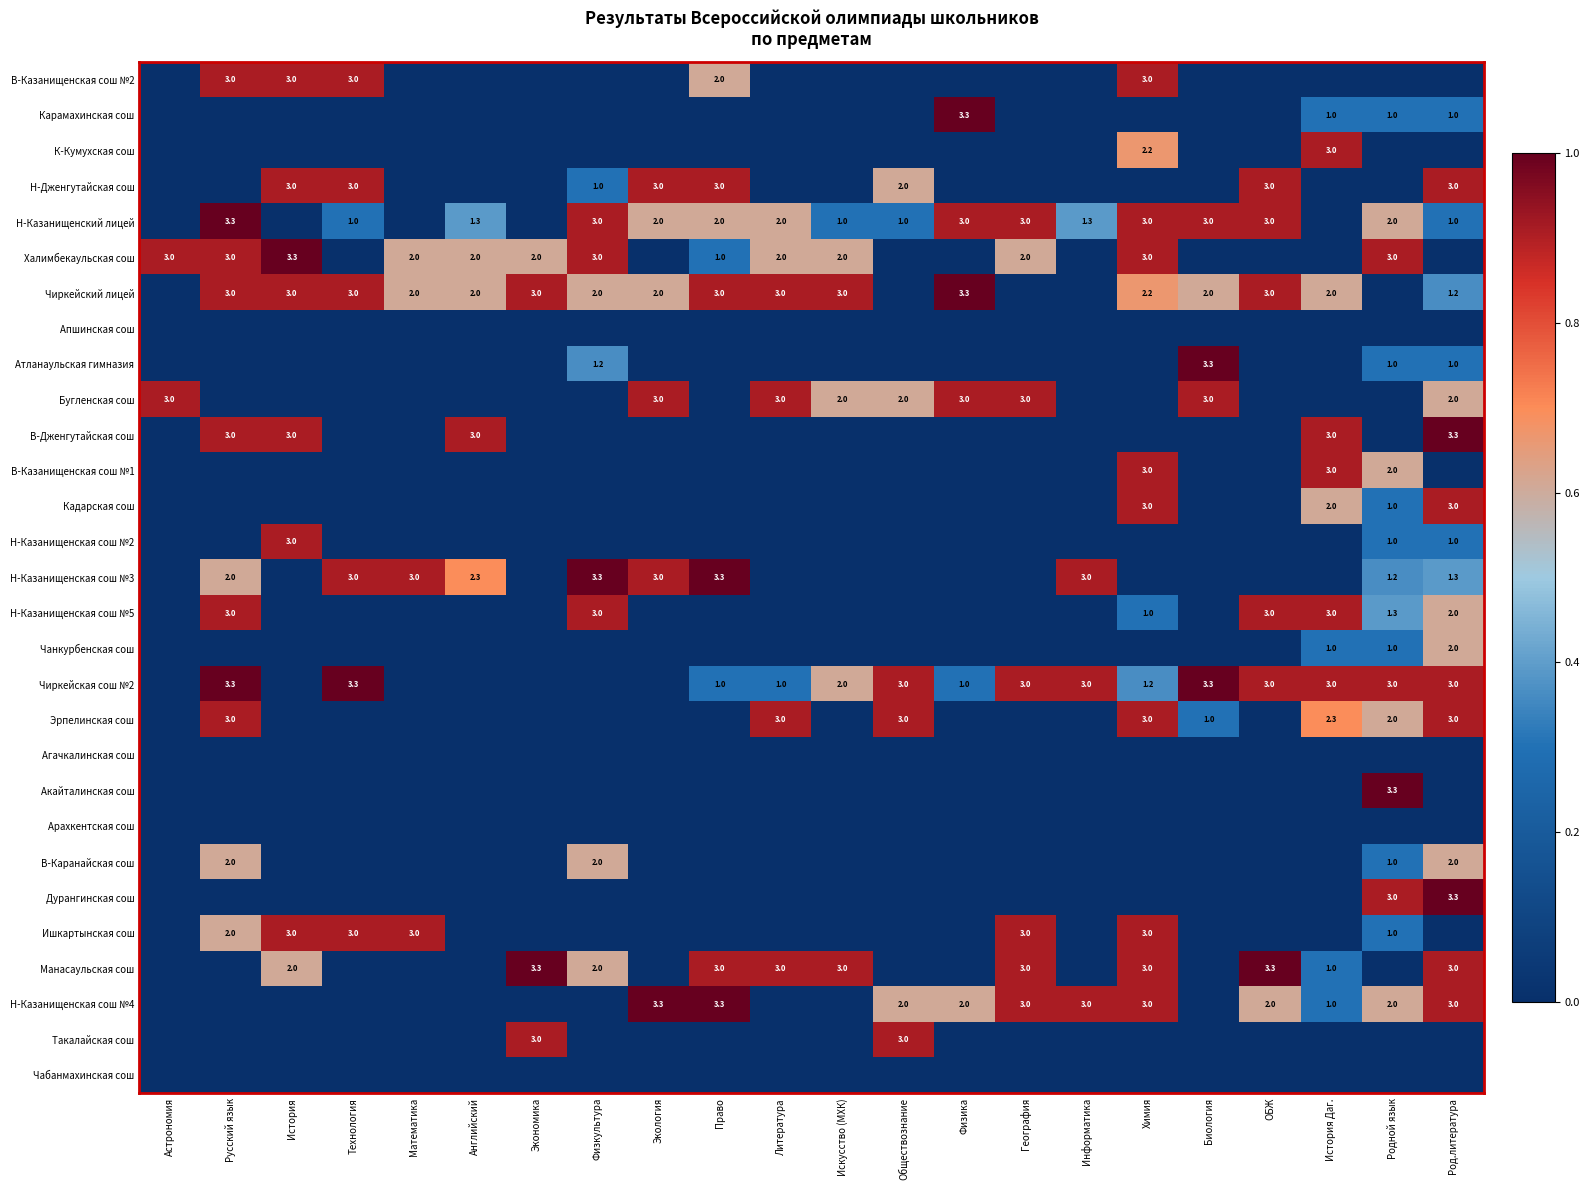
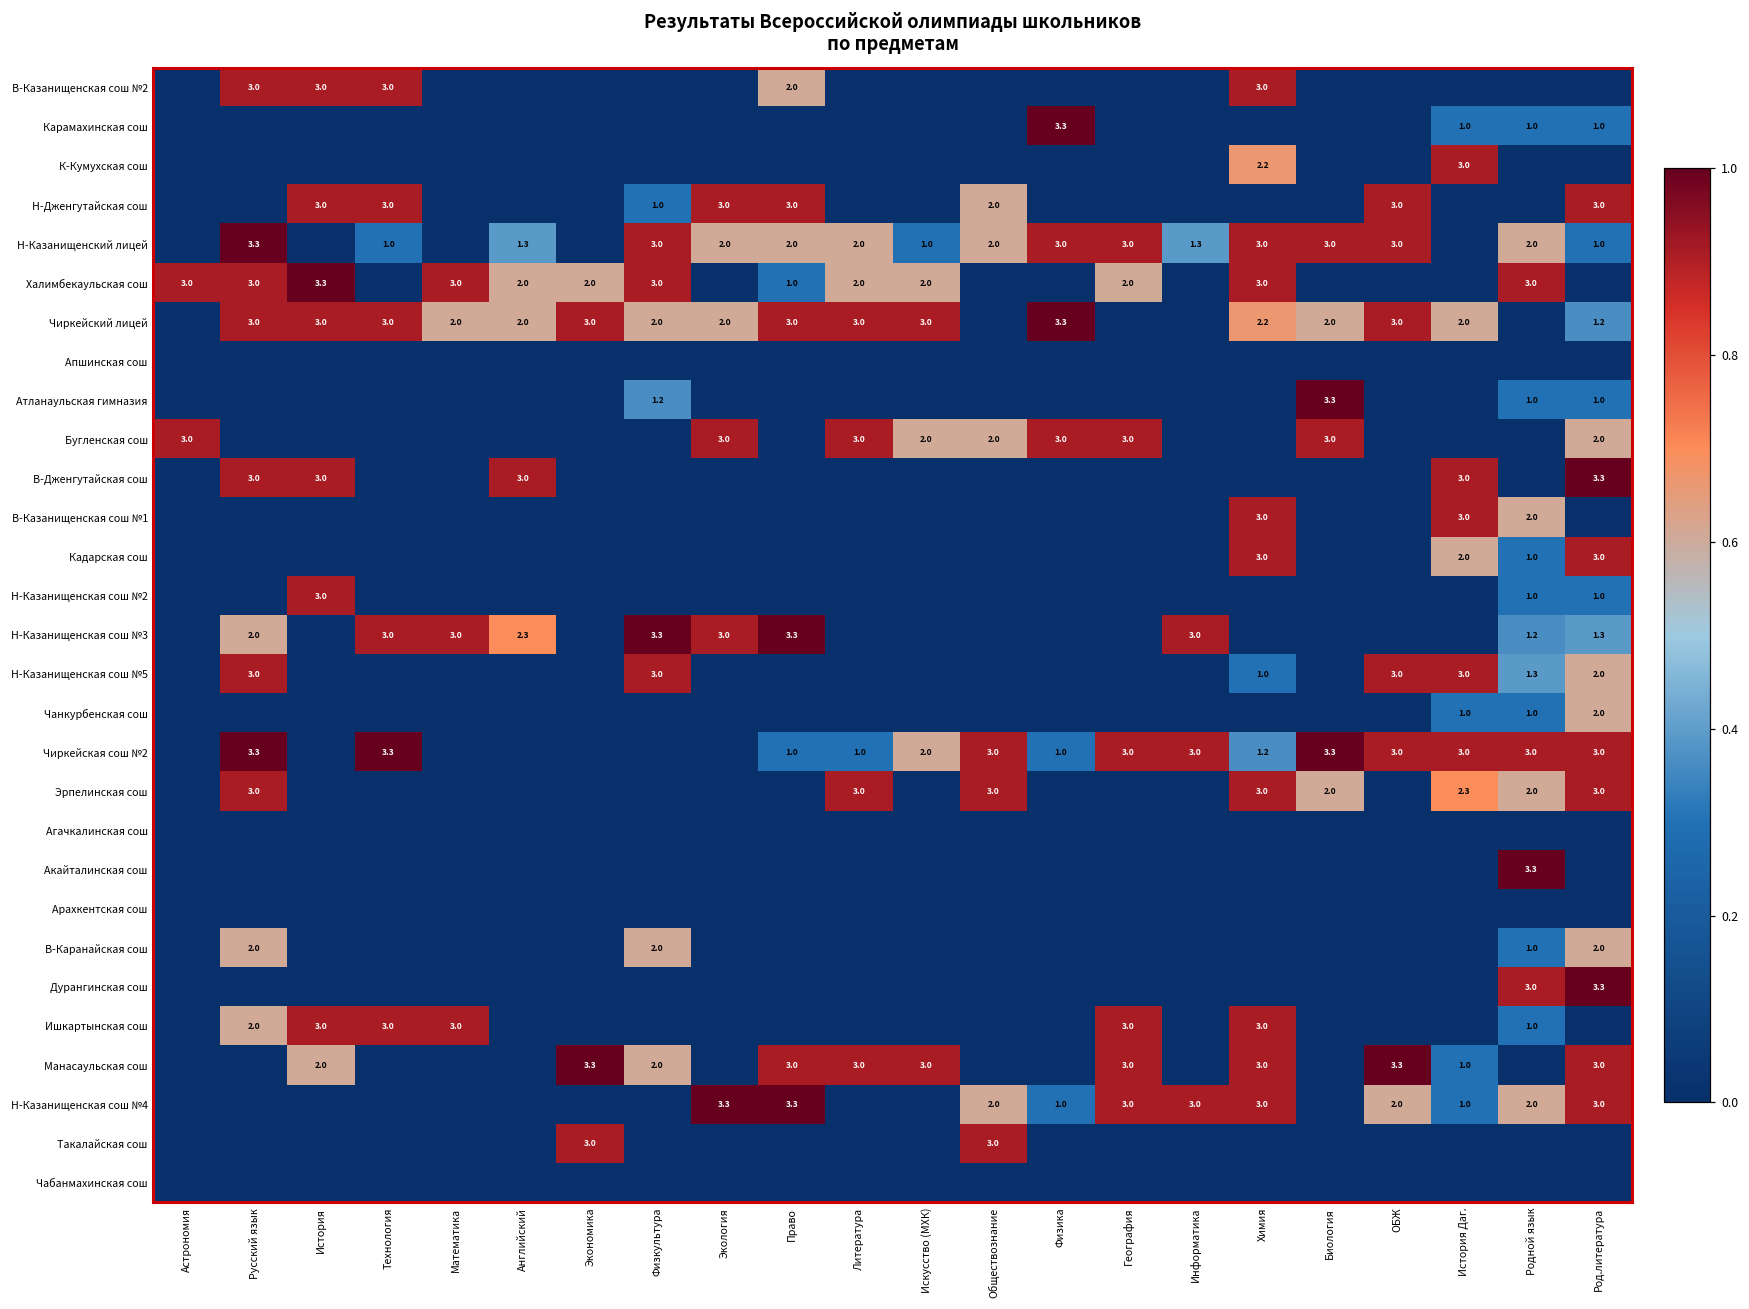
  {
    "В-Казанищенская сош №2": {
      "Русский язык": 3.0,
      "История": 3.0,
      "Технология": 3.0,
      "Право": 2.0,
      "Химия": 3.0
    },
    "Карамахинская сош": {
      "Физика": 3.3,
      "История Даг.": 1.0,
      "Родной язык": 1.0,
      "Род.литература": 1.0
    },
    "К-Кумухская сош": {
      "Химия": 2.2,
      "История Даг.": 3.0
    },
    "Н-Дженгутайская сош": {
      "История": 3.0,
      "Технология": 3.0,
      "Физкультура": 1.0,
      "Экология": 3.0,
      "Право": 3.0,
      "Обществознание": 2.0,
      "ОБЖ": 3.0,
      "Род.литература": 3.0
    },
    "Н-Казанищенский лицей": {
      "Русский язык": 3.3,
      "Технология": 1.0,
      "Английский": 1.3,
      "Физкультура": 3.0,
      "Экология": 2.0,
      "Право": 2.0,
      "Литература": 2.0,
      "Искусство (МХК)": 1.0,
-     "Обществознание": 1.0,
+     "Обществознание": 2.0,
      "Физика": 3.0,
      "География": 3.0,
      "Информатика": 1.3,
      "Химия": 3.0,
      "Биология": 3.0,
      "ОБЖ": 3.0,
      "Родной язык": 2.0,
      "Род.литература": 1.0
    },
    "Халимбекаульская сош": {
      "Астрономия": 3.0,
      "Русский язык": 3.0,
      "История": 3.3,
-     "Математика": 2.0,
+     "Математика": 3.0,
      "Английский": 2.0,
      "Экономика": 2.0,
      "Физкультура": 3.0,
      "Право": 1.0,
      "Литература": 2.0,
      "Искусство (МХК)": 2.0,
      "География": 2.0,
      "Химия": 3.0,
      "Родной язык": 3.0
    },
    "Чиркейский лицей": {
      "Русский язык": 3.0,
      "История": 3.0,
      "Технология": 3.0,
      "Математика": 2.0,
      "Английский": 2.0,
      "Экономика": 3.0,
      "Физкультура": 2.0,
      "Экология": 2.0,
      "Право": 3.0,
      "Литература": 3.0,
      "Искусство (МХК)": 3.0,
      "Физика": 3.3,
      "Химия": 2.2,
      "Биология": 2.0,
      "ОБЖ": 3.0,
      "История Даг.": 2.0,
      "Род.литература": 1.2
    },
    "Атланаульская гимназия": {
      "Физкультура": 1.2,
      "Биология": 3.3,
      "Родной язык": 1.0,
      "Род.литература": 1.0
    },
    "Бугленская сош": {
      "Астрономия": 3.0,
      "Экология": 3.0,
      "Литература": 3.0,
      "Искусство (МХК)": 2.0,
      "Обществознание": 2.0,
      "Физика": 3.0,
      "География": 3.0,
      "Биология": 3.0,
      "Род.литература": 2.0
    },
    "В-Дженгутайская сош": {
      "Русский язык": 3.0,
      "История": 3.0,
      "Английский": 3.0,
      "История Даг.": 3.0,
      "Род.литература": 3.3
    },
    "В-Казанищенская сош №1": {
      "Химия": 3.0,
      "История Даг.": 3.0,
      "Родной язык": 2.0
    },
    "Кадарская сош": {
      "Химия": 3.0,
      "История Даг.": 2.0,
      "Родной язык": 1.0,
      "Род.литература": 3.0
    },
    "Н-Казанищенская сош №2": {
      "История": 3.0,
      "Родной язык": 1.0,
      "Род.литература": 1.0
    },
    "Н-Казанищенская сош №3": {
      "Русский язык": 2.0,
      "Технология": 3.0,
      "Математика": 3.0,
      "Английский": 2.3,
      "Физкультура": 3.3,
      "Экология": 3.0,
      "Право": 3.3,
      "Информатика": 3.0,
      "Родной язык": 1.2,
      "Род.литература": 1.3
    },
    "Н-Казанищенская сош №5": {
      "Русский язык": 3.0,
      "Физкультура": 3.0,
      "Химия": 1.0,
      "ОБЖ": 3.0,
      "История Даг.": 3.0,
      "Родной язык": 1.3,
      "Род.литература": 2.0
    },
    "Чанкурбенская сош": {
      "История Даг.": 1.0,
      "Родной язык": 1.0,
      "Род.литература": 2.0
    },
    "Чиркейская сош №2": {
      "Русский язык": 3.3,
      "Технология": 3.3,
      "Право": 1.0,
      "Литература": 1.0,
      "Искусство (МХК)": 2.0,
      "Обществознание": 3.0,
      "Физика": 1.0,
      "География": 3.0,
      "Информатика": 3.0,
      "Химия": 1.2,
      "Биология": 3.3,
      "ОБЖ": 3.0,
      "История Даг.": 3.0,
      "Родной язык": 3.0,
      "Род.литература": 3.0
    },
    "Эрпелинская сош": {
      "Русский язык": 3.0,
      "Литература": 3.0,
      "Обществознание": 3.0,
      "Химия": 3.0,
-     "Биология": 1.0,
+     "Биология": 2.0,
      "История Даг.": 2.3,
      "Родной язык": 2.0,
      "Род.литература": 3.0
    },
    "Акайталинская сош": {
      "Родной язык": 3.3
    },
    "В-Каранайская сош": {
      "Русский язык": 2.0,
      "Физкультура": 2.0,
      "Родной язык": 1.0,
      "Род.литература": 2.0
    },
    "Дурангинская сош": {
      "Родной язык": 3.0,
      "Род.литература": 3.3
    },
    "Ишкартынская сош": {
      "Русский язык": 2.0,
      "История": 3.0,
      "Технология": 3.0,
      "Математика": 3.0,
      "География": 3.0,
      "Химия": 3.0,
      "Родной язык": 1.0
    },
    "Манасаульская сош": {
      "История": 2.0,
      "Экономика": 3.3,
      "Физкультура": 2.0,
      "Право": 3.0,
      "Литература": 3.0,
      "Искусство (МХК)": 3.0,
      "География": 3.0,
      "Химия": 3.0,
      "ОБЖ": 3.3,
      "История Даг.": 1.0,
      "Род.литература": 3.0
    },
    "Н-Казанищенская сош №4": {
      "Экология": 3.3,
      "Право": 3.3,
      "Обществознание": 2.0,
-     "Физика": 2.0,
+     "Физика": 1.0,
      "География": 3.0,
      "Информатика": 3.0,
      "Химия": 3.0,
      "ОБЖ": 2.0,
      "История Даг.": 1.0,
      "Родной язык": 2.0,
      "Род.литература": 3.0
    },
    "Такалайская сош": {
      "Экономика": 3.0,
      "Обществознание": 3.0
    }
  }
